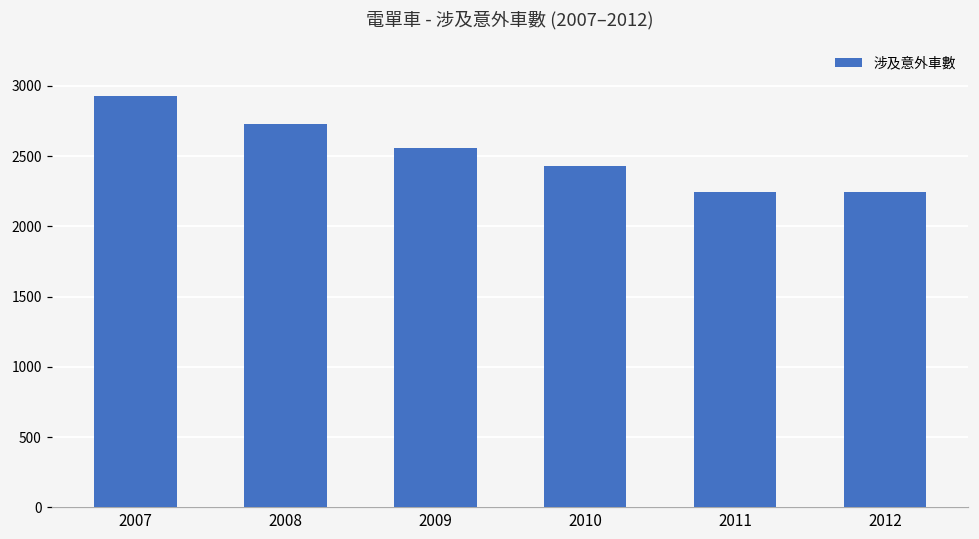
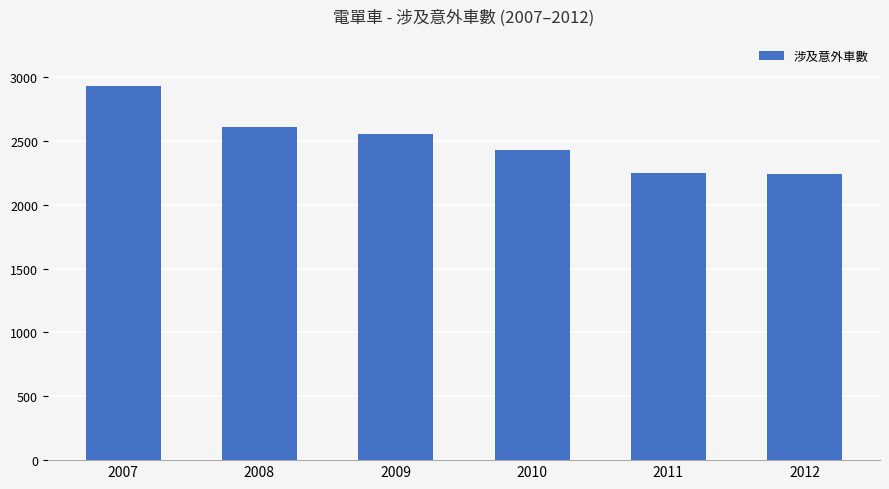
  {
    "2007": 2930,
-   "2008": 2730,
+   "2008": 2610,
    "2009": 2560,
    "2010": 2430,
    "2011": 2250,
    "2012": 2250
  }
